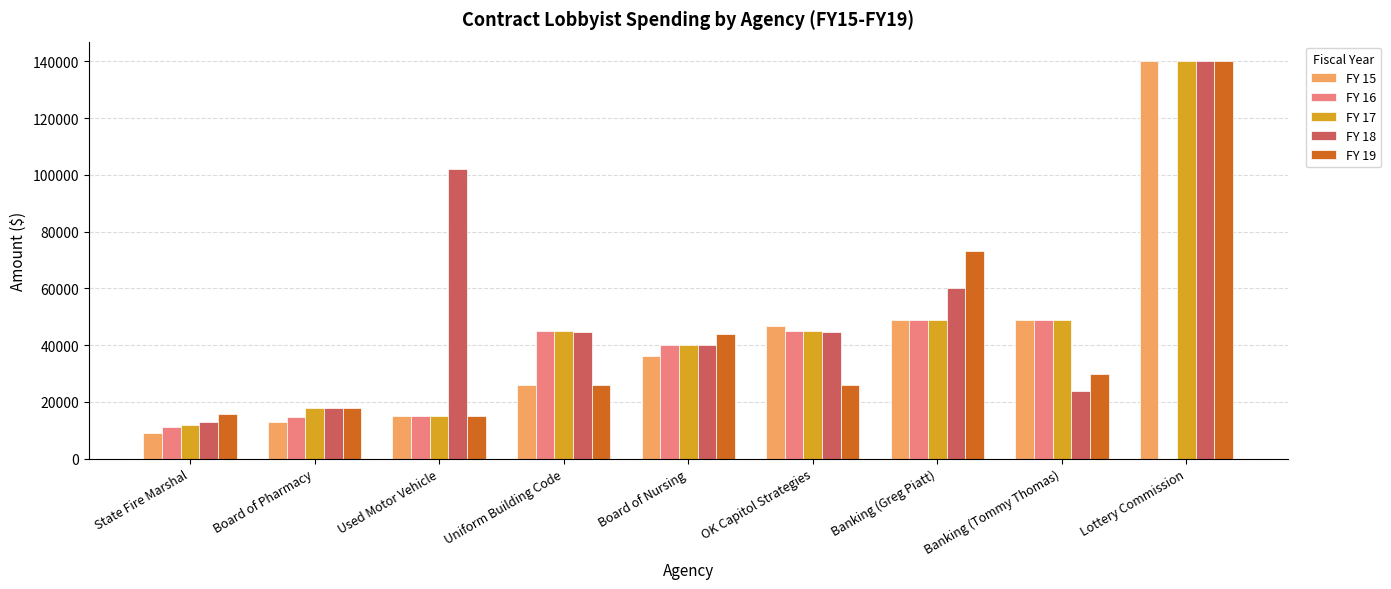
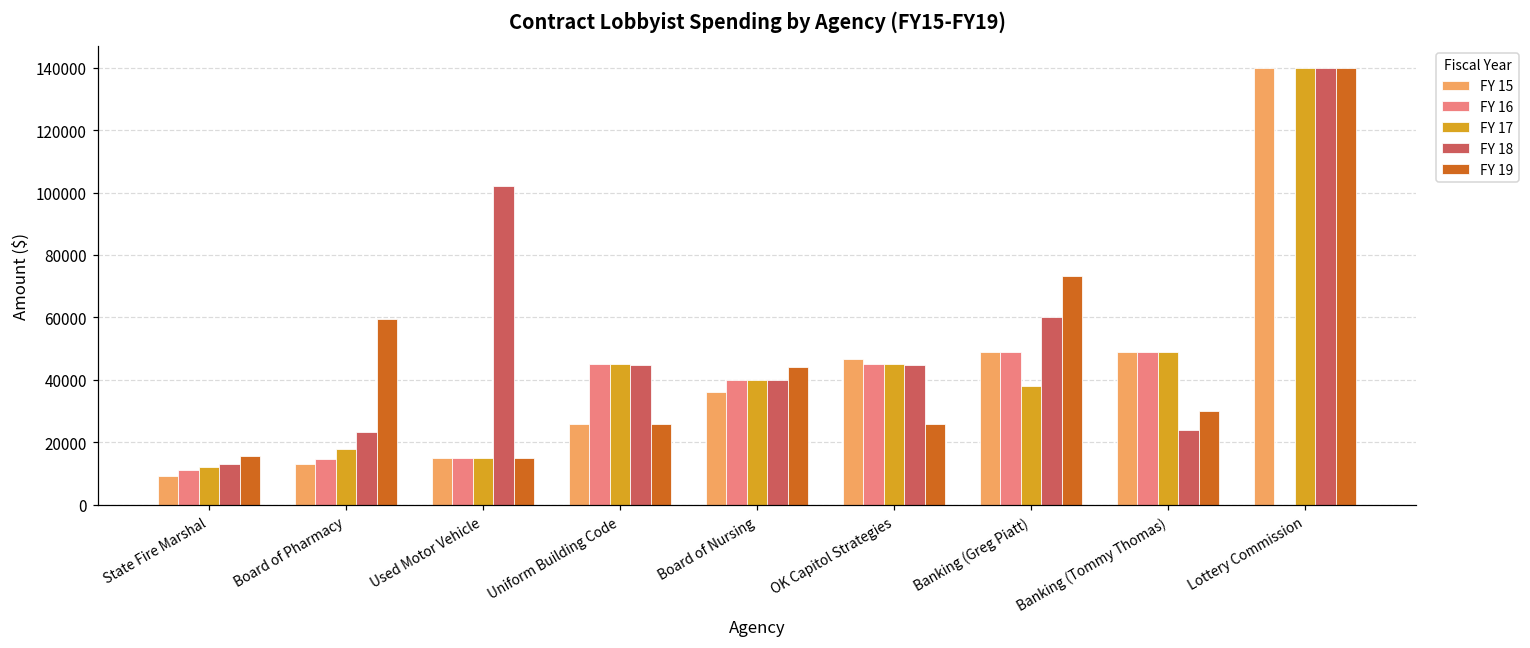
  {
    "FY 17": {
      "State Fire Marshal": 12000,
      "Board of Pharmacy": 18000,
      "Used Motor Vehicle": 15000,
      "Uniform Building Code": 45000,
      "Board of Nursing": 40000,
      "OK Capitol Strategies": 45000,
-     "Banking (Greg Piatt)": 49000,
+     "Banking (Greg Piatt)": 38000,
      "Banking (Tommy Thomas)": 49000,
      "Lottery Commission": 140000
    },
    "FY 18": {
      "State Fire Marshal": 13000,
-     "Board of Pharmacy": 18000,
+     "Board of Pharmacy": 23000,
      "Used Motor Vehicle": 102000,
      "Uniform Building Code": 45000,
      "Board of Nursing": 40000,
      "OK Capitol Strategies": 45000,
      "Banking (Greg Piatt)": 60000,
      "Banking (Tommy Thomas)": 24000,
      "Lottery Commission": 140000
    },
    "FY 19": {
      "State Fire Marshal": 16000,
-     "Board of Pharmacy": 18000,
+     "Board of Pharmacy": 59000,
      "Used Motor Vehicle": 15000,
      "Uniform Building Code": 26000,
      "Board of Nursing": 44000,
      "OK Capitol Strategies": 26000,
      "Banking (Greg Piatt)": 73000,
      "Banking (Tommy Thomas)": 30000,
      "Lottery Commission": 140000
    }
  }
